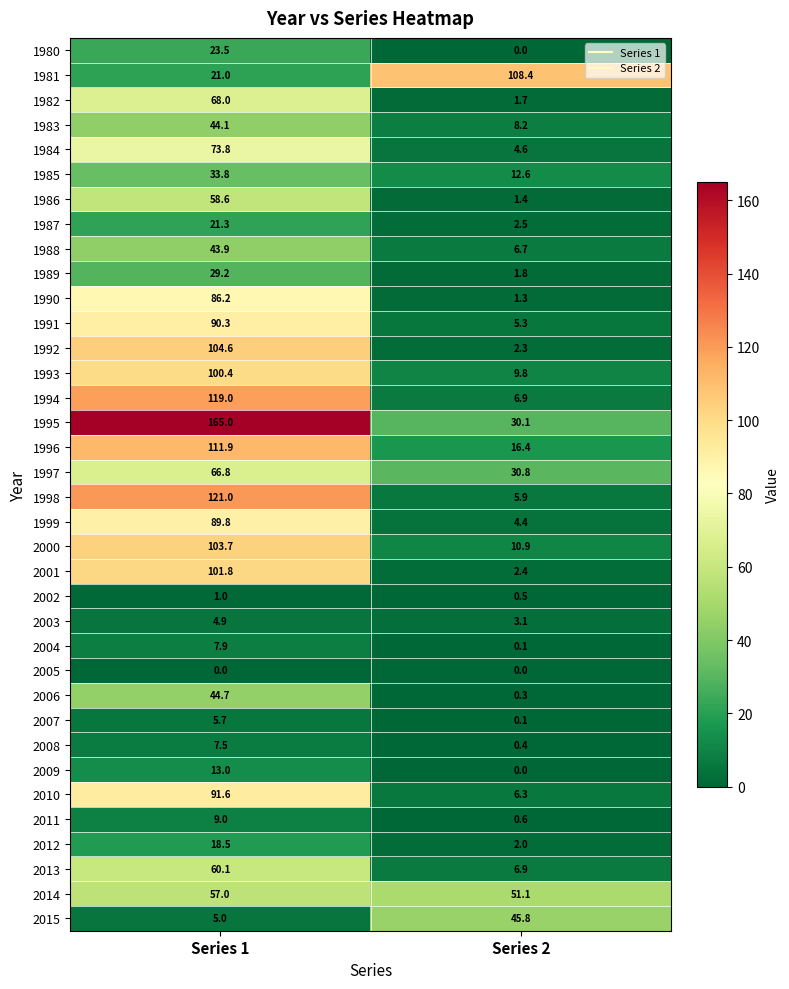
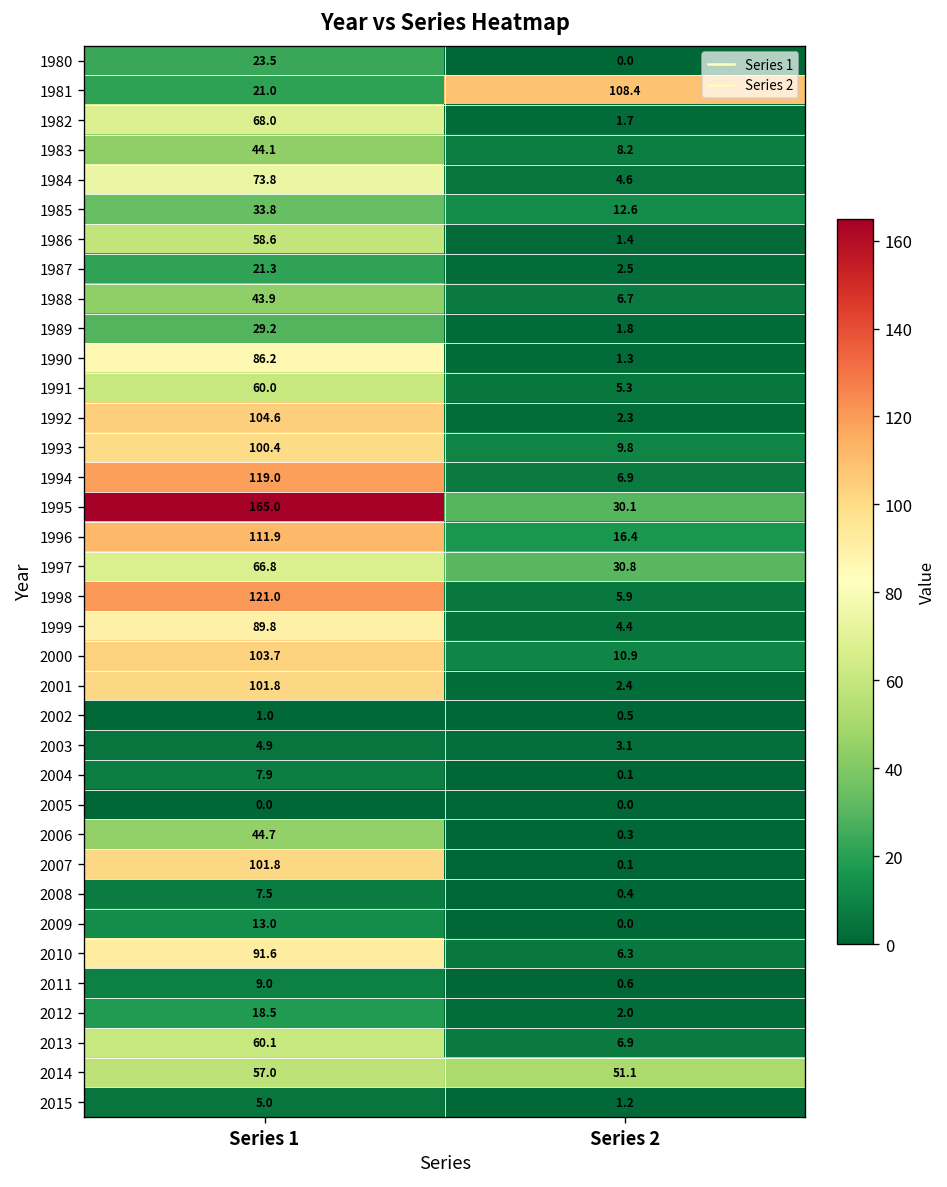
  {
    "1980": {
      "Series 1": 23.5,
      "Series 2": 0.0
    },
    "1981": {
      "Series 1": 21.0,
      "Series 2": 108.4
    },
    "1982": {
      "Series 1": 68.0,
      "Series 2": 1.7
    },
    "1983": {
      "Series 1": 44.1,
      "Series 2": 8.2
    },
    "1984": {
      "Series 1": 73.8,
      "Series 2": 4.6
    },
    "1985": {
      "Series 1": 33.8,
      "Series 2": 12.6
    },
    "1986": {
      "Series 1": 58.6,
      "Series 2": 1.4
    },
    "1987": {
      "Series 1": 21.3,
      "Series 2": 2.5
    },
    "1988": {
      "Series 1": 43.9,
      "Series 2": 6.7
    },
    "1989": {
      "Series 1": 29.2,
      "Series 2": 1.8
    },
    "1990": {
      "Series 1": 86.2,
      "Series 2": 1.3
    },
    "1991": {
-     "Series 1": 90.3,
+     "Series 1": 60.0,
      "Series 2": 5.3
    },
    "1992": {
      "Series 1": 104.6,
      "Series 2": 2.3
    },
    "1993": {
      "Series 1": 100.4,
      "Series 2": 9.8
    },
    "1994": {
      "Series 1": 119.0,
      "Series 2": 6.9
    },
    "1995": {
      "Series 1": 165.0,
      "Series 2": 30.1
    },
    "1996": {
      "Series 1": 111.9,
      "Series 2": 16.4
    },
    "1997": {
      "Series 1": 66.8,
      "Series 2": 30.8
    },
    "1998": {
      "Series 1": 121.0,
      "Series 2": 5.9
    },
    "1999": {
      "Series 1": 89.8,
      "Series 2": 4.4
    },
    "2000": {
      "Series 1": 103.7,
      "Series 2": 10.9
    },
    "2001": {
      "Series 1": 101.8,
      "Series 2": 2.4
    },
    "2002": {
      "Series 1": 1.0,
      "Series 2": 0.5
    },
    "2003": {
      "Series 1": 4.9,
      "Series 2": 3.1
    },
    "2004": {
      "Series 1": 7.9,
      "Series 2": 0.1
    },
    "2005": {
      "Series 1": 0.0,
      "Series 2": 0.0
    },
    "2006": {
      "Series 1": 44.7,
      "Series 2": 0.3
    },
    "2007": {
-     "Series 1": 5.7,
+     "Series 1": 101.8,
      "Series 2": 0.1
    },
    "2008": {
      "Series 1": 7.5,
      "Series 2": 0.4
    },
    "2009": {
      "Series 1": 13.0,
      "Series 2": 0.0
    },
    "2010": {
      "Series 1": 91.6,
      "Series 2": 6.3
    },
    "2011": {
      "Series 1": 9.0,
      "Series 2": 0.6
    },
    "2012": {
      "Series 1": 18.5,
      "Series 2": 2.0
    },
    "2013": {
      "Series 1": 60.1,
      "Series 2": 6.9
    },
    "2014": {
      "Series 1": 57.0,
      "Series 2": 51.1
    },
    "2015": {
      "Series 1": 5.0,
-     "Series 2": 45.8
+     "Series 2": 1.2
    }
  }
